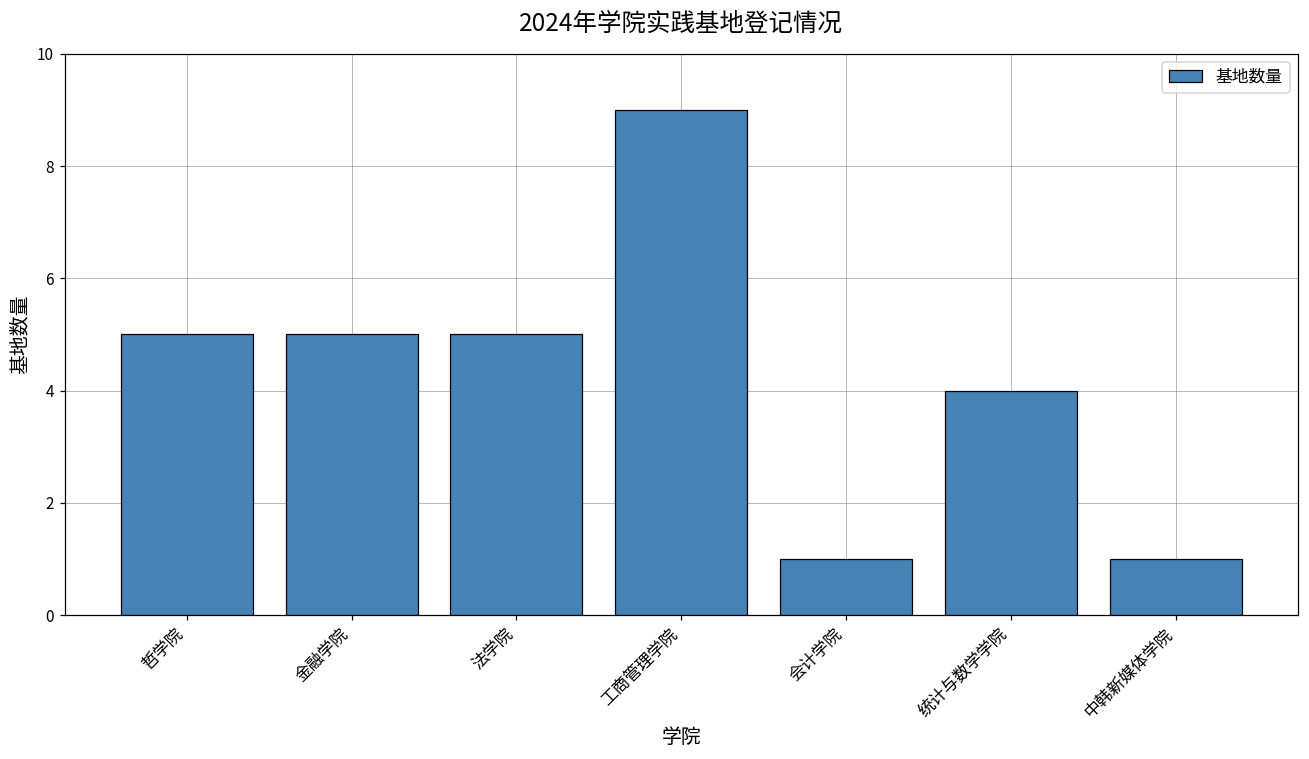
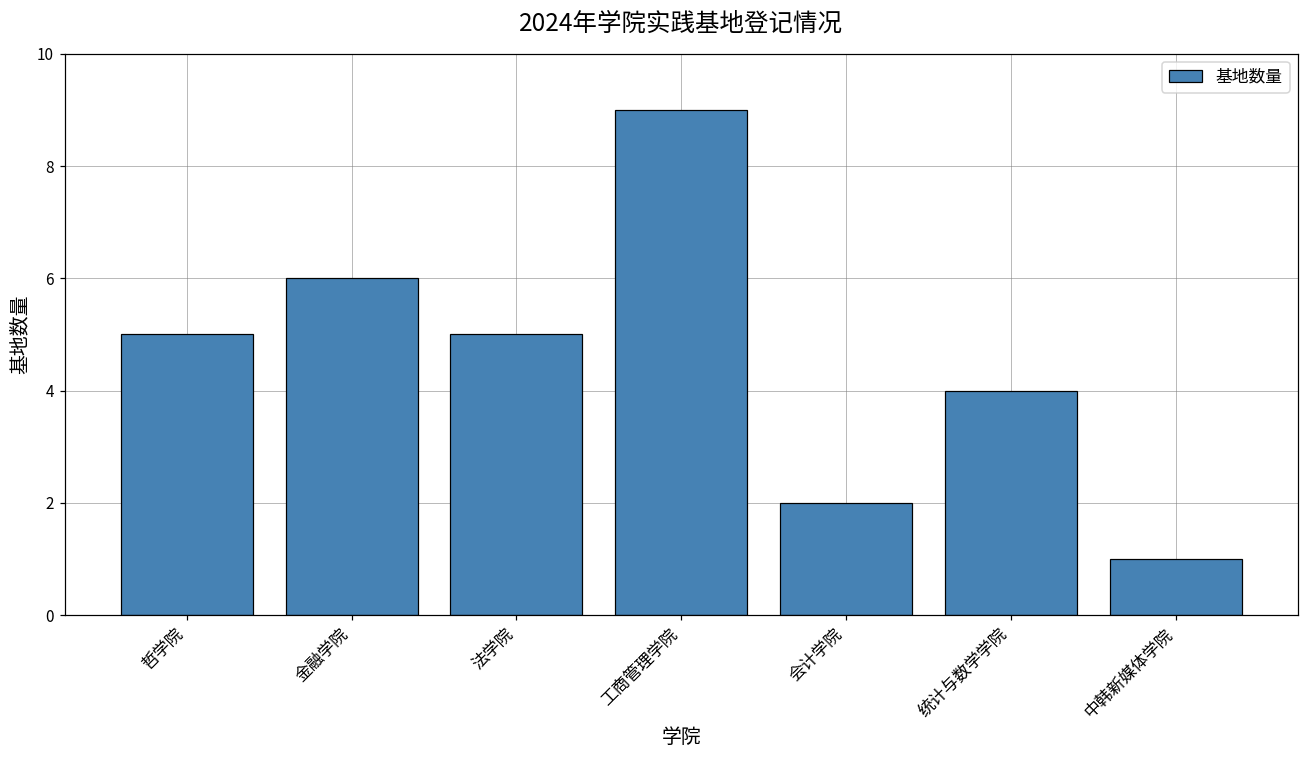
  {
    "哲学院": 5,
-   "金融学院": 5,
+   "金融学院": 6,
    "法学院": 5,
    "工商管理学院": 9,
-   "会计学院": 1,
+   "会计学院": 2,
    "统计与数学学院": 4,
    "中韩新媒体学院": 1
  }
